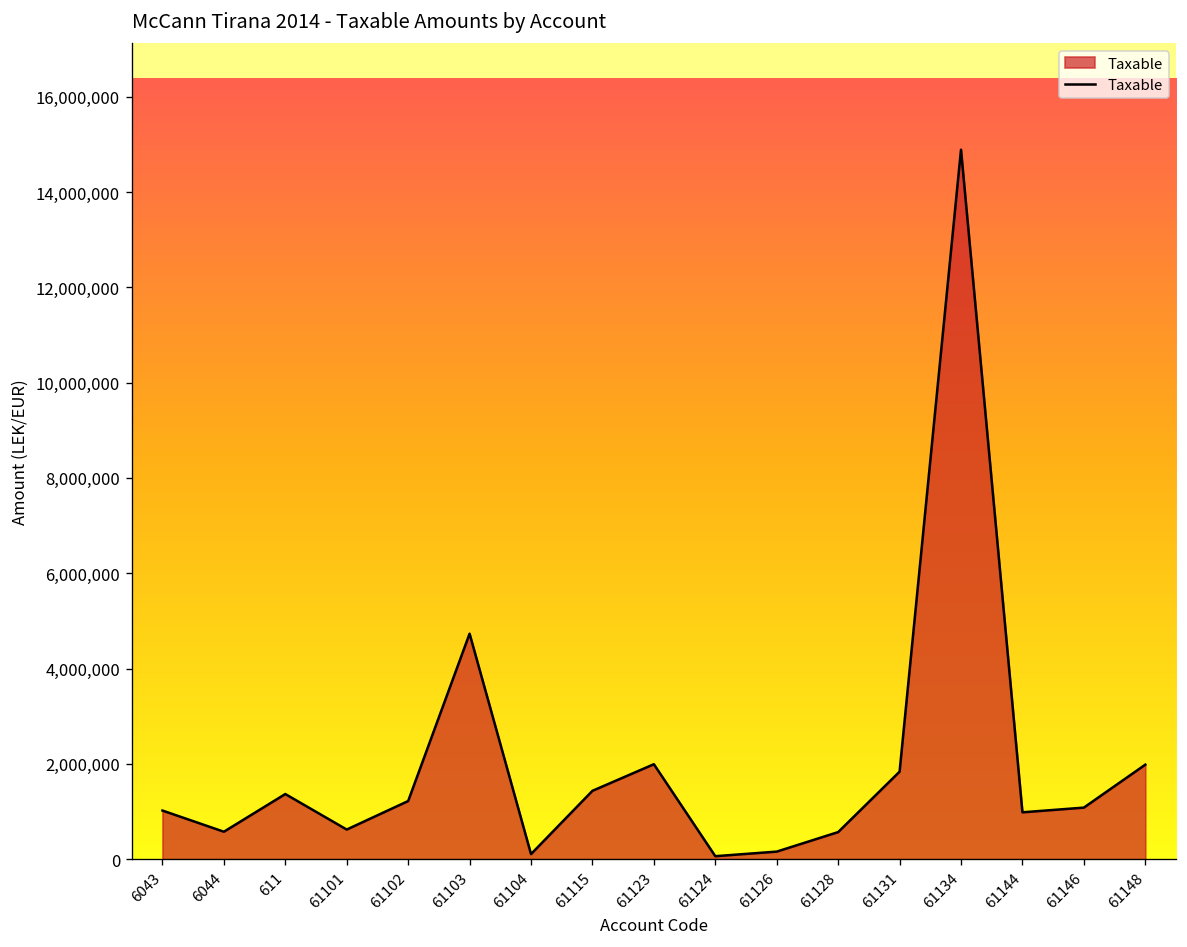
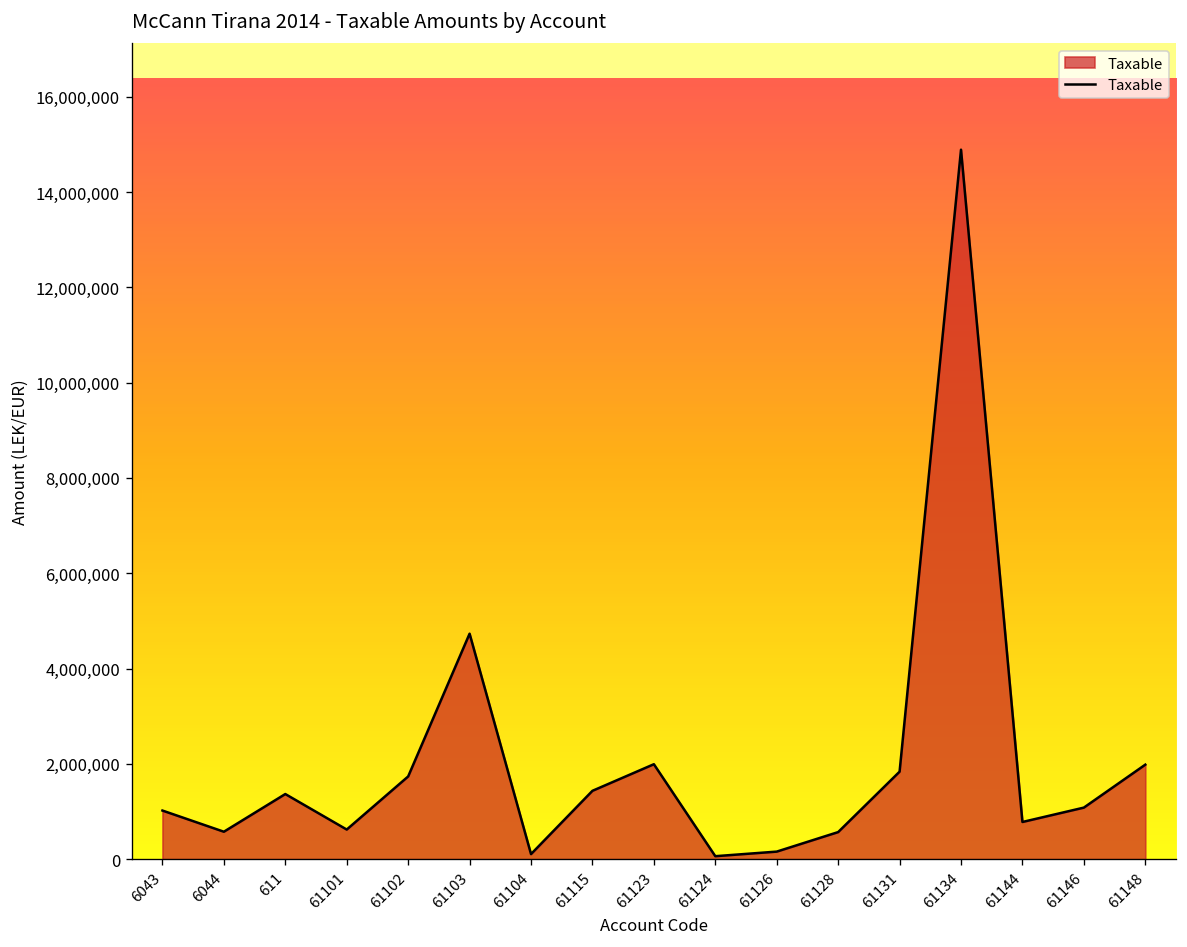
  {
    "6043": "1,000,000",
    "6044": "600,000",
    "611": "1,400,000",
    "61101": "600,000",
-   "61102": "1,200,000",
+   "61102": "1,700,000",
    "61103": "4,700,000",
    "61104": "100,000",
    "61115": "1,400,000",
    "61123": "2,000,000",
    "61124": "100,000",
    "61126": "200,000",
    "61128": "600,000",
    "61131": "1,800,000",
    "61134": "14,900,000",
-   "61144": "1,000,000",
+   "61144": "800,000",
    "61146": "1,100,000",
    "61148": "2,000,000"
  }
